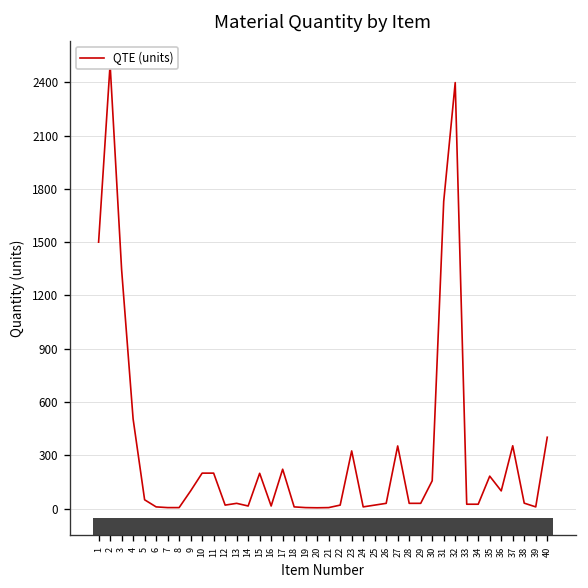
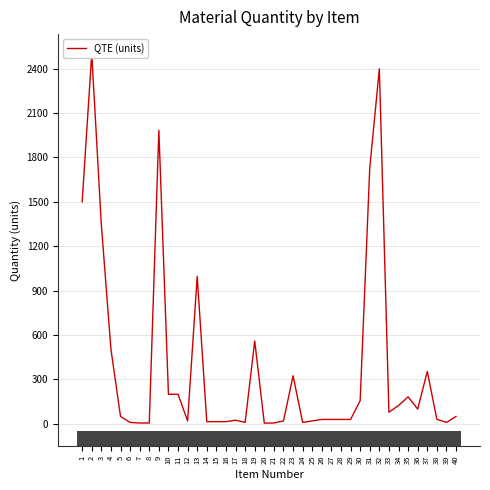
  {
    "QTE (units)": {
      "1": 1500,
      "3": 1350,
      "4": 510,
      "5": 50,
      "6": 10,
      "7": 10,
      "8": 10,
-     "9": 100,
+     "9": 1980,
      "10": 200,
      "11": 200,
      "12": 20,
-     "13": 30,
+     "13": 1000,
      "14": 20,
-     "15": 200,
+     "15": 20,
      "16": 20,
-     "17": 220,
+     "17": 30,
      "18": 10,
-     "19": 10,
+     "19": 560,
      "20": 10,
      "21": 10,
      "22": 20,
      "23": 330,
      "24": 10,
      "25": 20,
      "26": 30,
-     "27": 350,
+     "27": 30,
      "28": 30,
      "29": 30,
      "30": 160,
      "31": 1730,
      "32": 2400,
-     "33": 30,
-     "34": 30,
+     "33": 80,
+     "34": 120,
      "35": 180,
      "36": 100,
      "37": 350,
      "38": 30,
      "39": 10,
-     "40": 400
+     "40": 50
    }
  }
